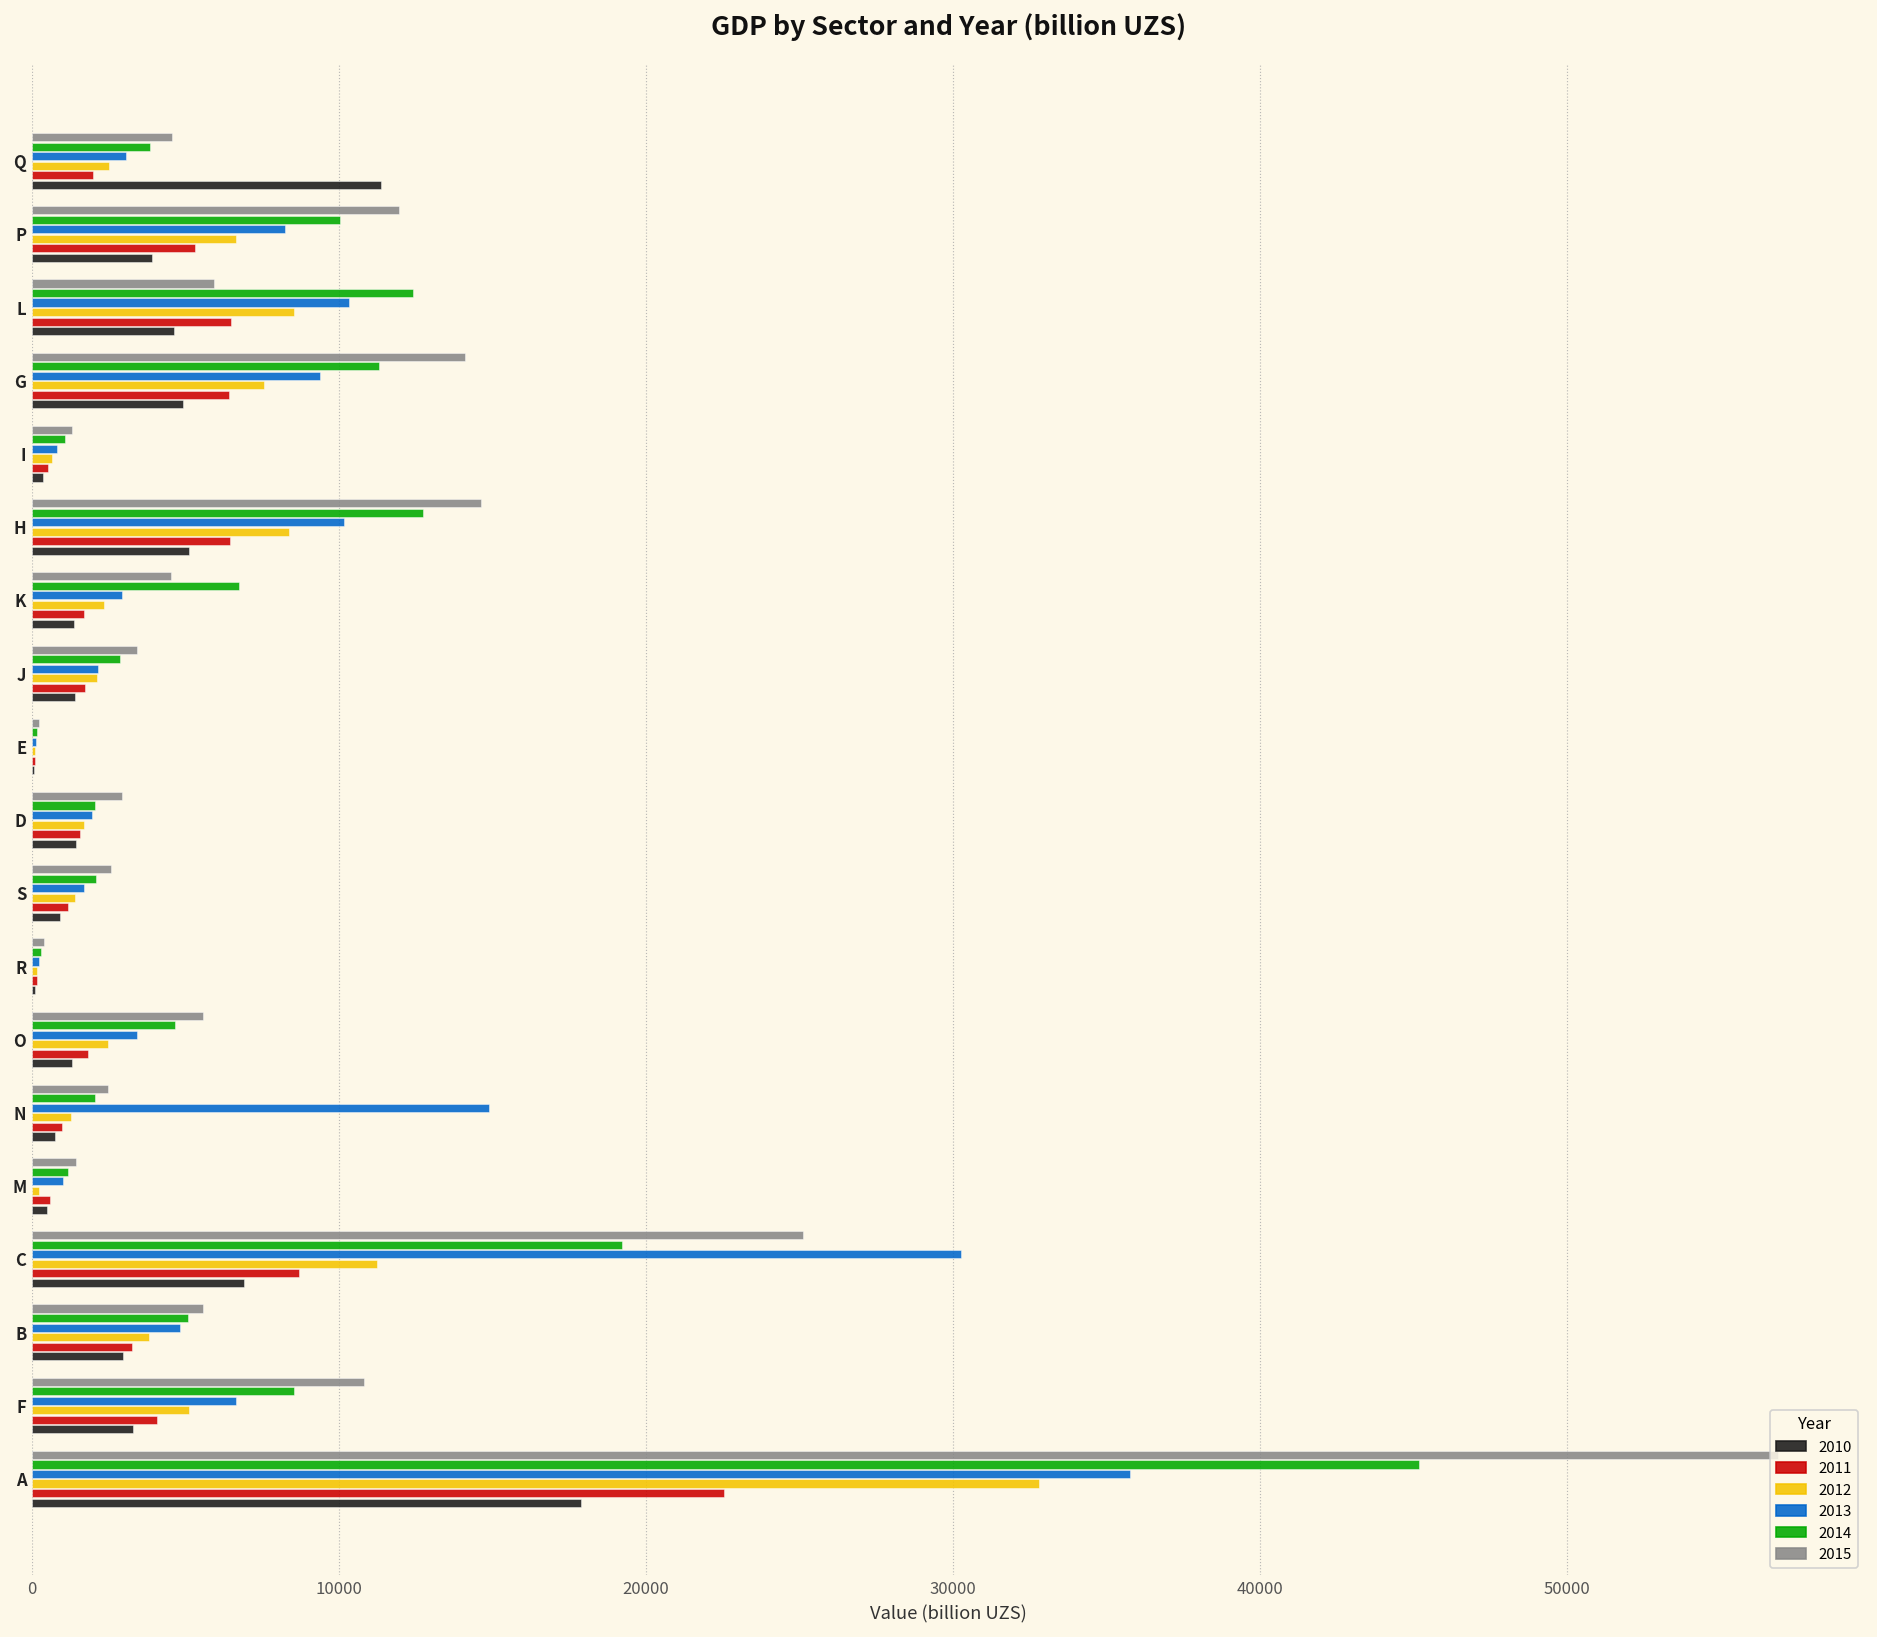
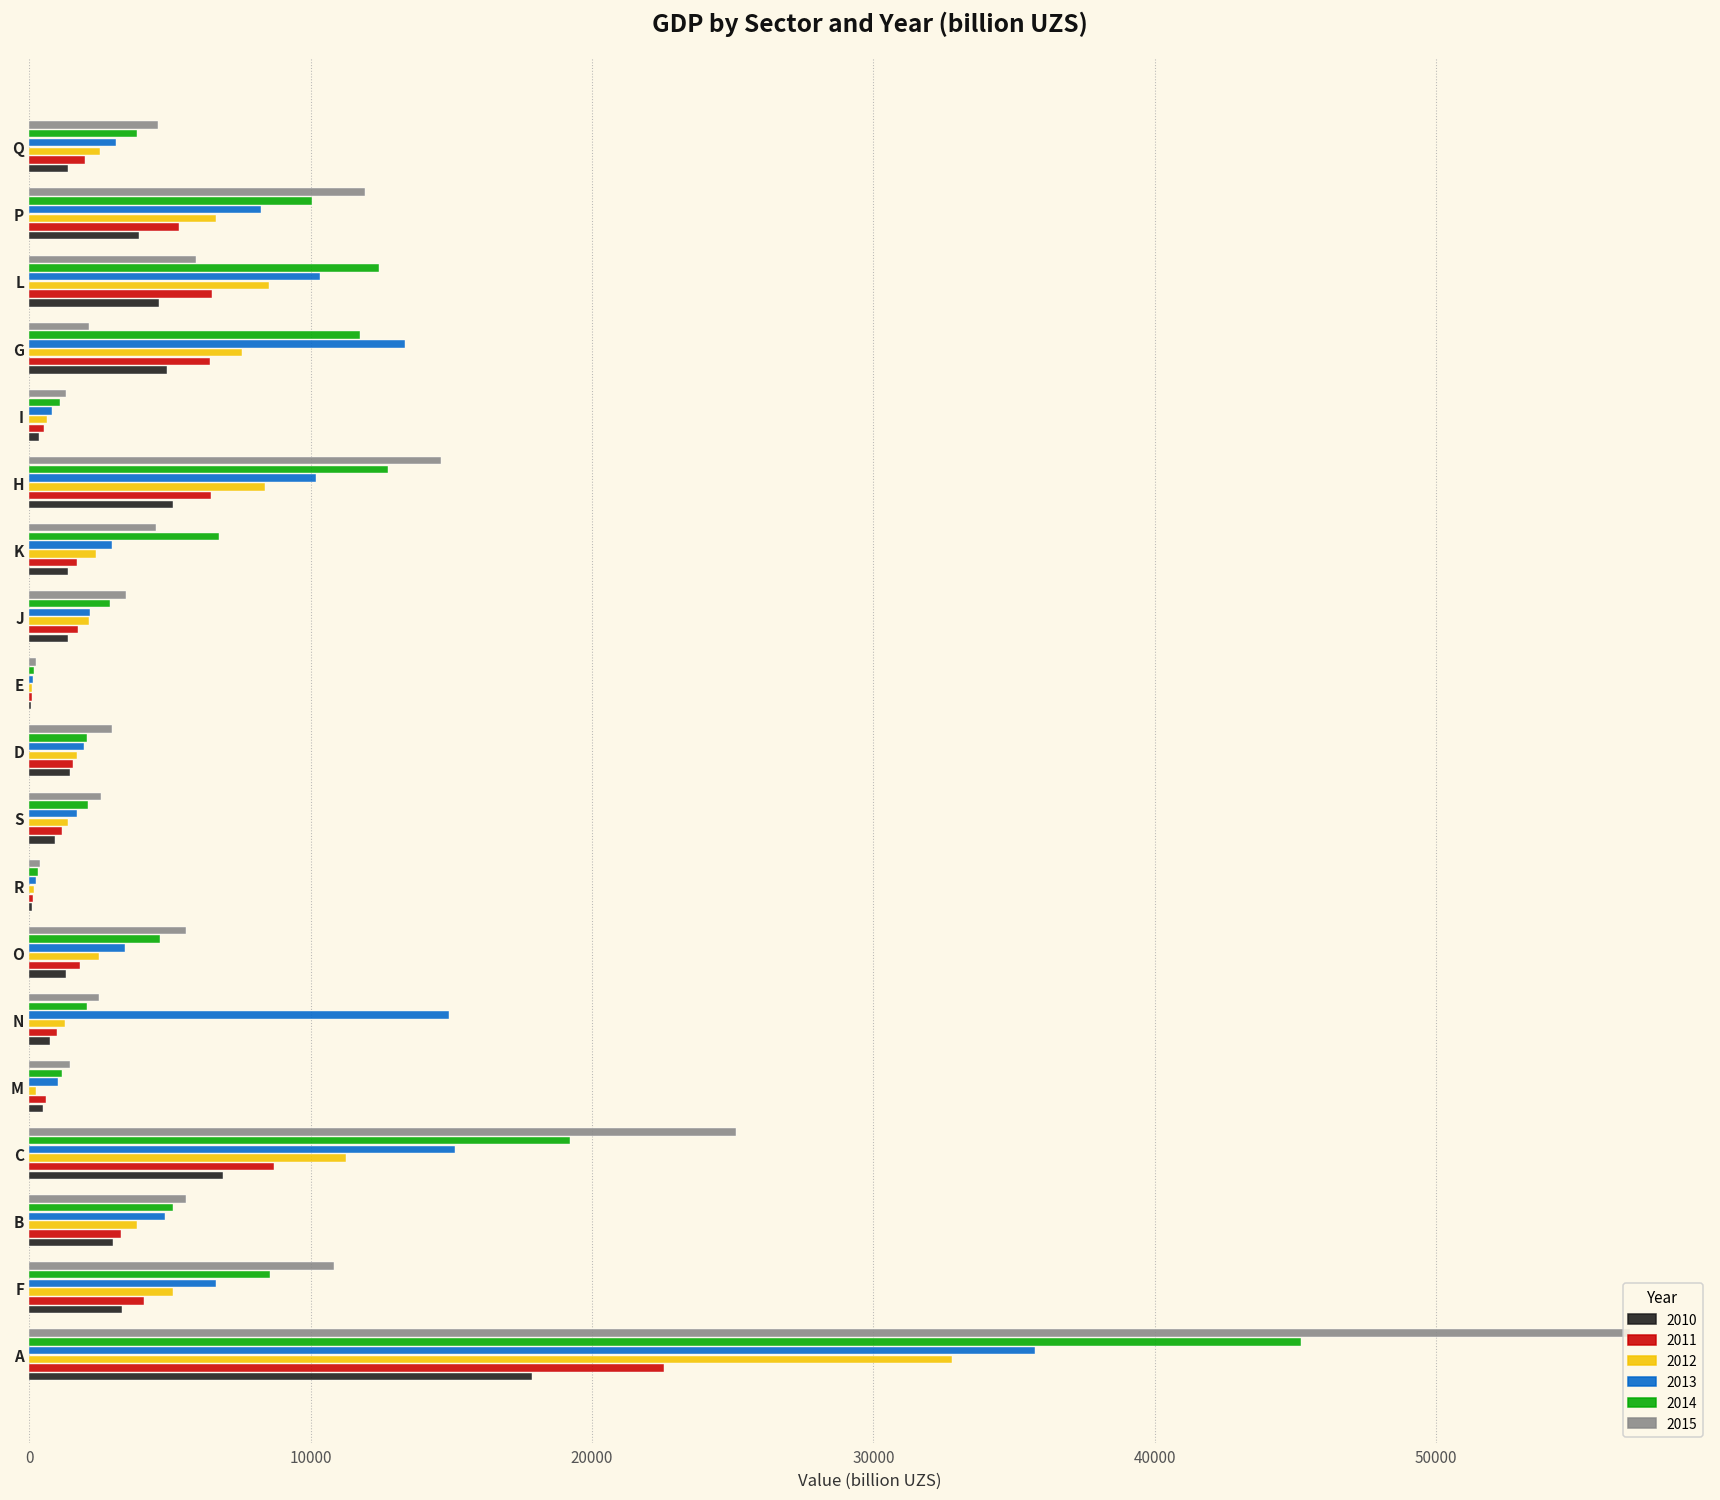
  {
    "2010": {
-     "Q": 11400,
+     "Q": 1400,
      "P": 3900,
      "L": 4600,
      "G": 4900,
      "I": 400,
      "H": 5100,
      "K": 1400,
      "J": 1400,
      "D": 1400,
      "S": 900,
      "R": 100,
      "O": 1300,
      "N": 700,
      "M": 500,
      "C": 6900,
      "B": 3000,
      "F": 3300,
      "A": 17900
    },
    "2011": {
      "Q": 2000,
      "P": 5300,
      "L": 6500,
      "G": 6400,
      "I": 500,
      "H": 6400,
      "K": 1700,
      "J": 1700,
      "D": 1500,
      "S": 1200,
      "R": 100,
      "O": 1800,
      "N": 1000,
      "M": 600,
      "C": 8700,
      "B": 3300,
      "F": 4100,
      "A": 22500
    },
    "2012": {
      "Q": 2500,
      "P": 6600,
      "L": 8500,
      "G": 7500,
      "I": 600,
      "H": 8400,
      "K": 2400,
      "J": 2100,
      "E": 100,
      "D": 1700,
      "S": 1400,
      "R": 200,
      "O": 2500,
      "N": 1300,
      "M": 200,
      "C": 11200,
      "B": 3800,
      "F": 5100,
      "A": 32800
    },
    "2013": {
      "Q": 3100,
      "P": 8200,
      "L": 10300,
-     "G": 9400,
+     "G": 13400,
      "I": 800,
      "H": 10200,
      "K": 2900,
      "J": 2100,
      "E": 100,
      "D": 1900,
      "S": 1700,
      "R": 200,
      "O": 3400,
      "N": 14900,
      "M": 1000,
-     "C": 30300,
+     "C": 15100,
      "B": 4800,
      "F": 6600,
      "A": 35800
    },
    "2014": {
      "Q": 3800,
      "P": 10000,
      "L": 12400,
-     "G": 11300,
+     "G": 11800,
      "I": 1100,
      "H": 12700,
      "K": 6700,
      "J": 2900,
      "E": 200,
      "D": 2000,
      "S": 2100,
      "R": 300,
      "O": 4600,
      "N": 2000,
      "M": 1200,
      "C": 19200,
      "B": 5100,
      "F": 8500,
      "A": 45200
    },
    "2015": {
      "Q": 4600,
      "P": 11900,
      "L": 5900,
-     "G": 14100,
+     "G": 2100,
      "I": 1300,
      "H": 14600,
      "K": 4500,
      "J": 3400,
      "E": 200,
      "D": 2900,
      "S": 2600,
      "R": 400,
      "O": 5600,
      "N": 2500,
      "M": 1400,
      "C": 25100,
      "B": 5600,
      "F": 10800
    }
  }
